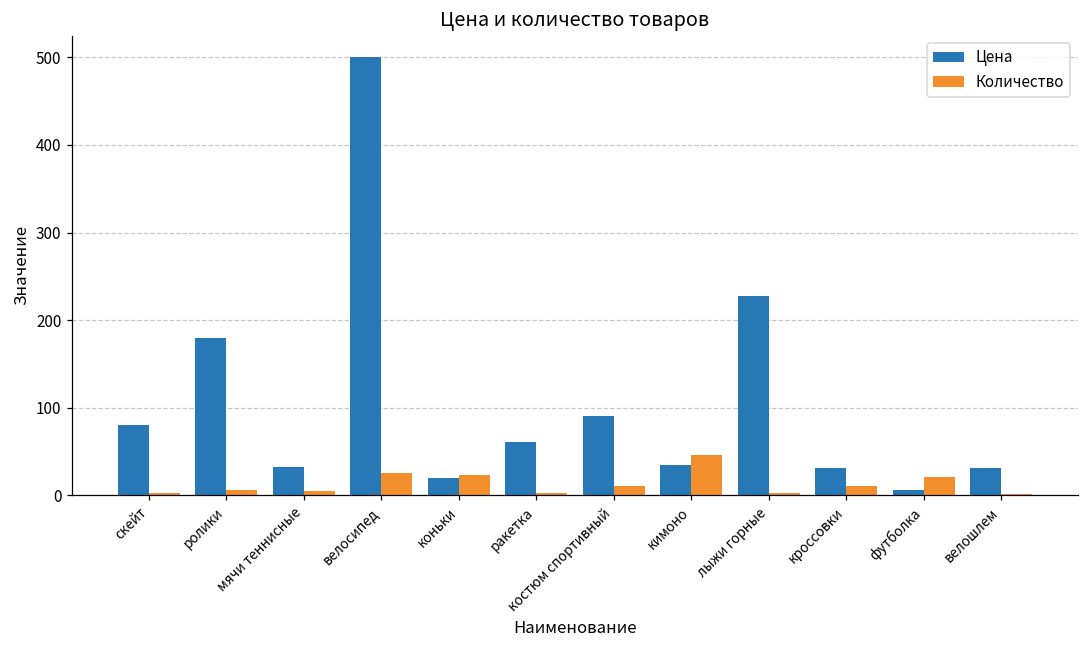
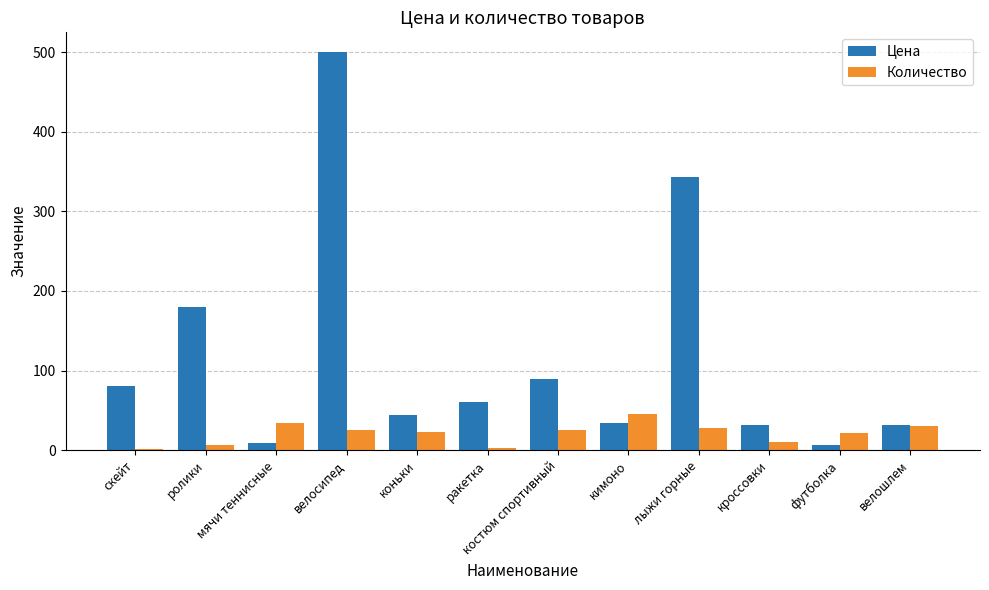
  {
    "Цена": {
      "скейт": 80,
      "ролики": 180,
-     "мячи теннисные": 30,
+     "мячи теннисные": 10,
      "велосипед": 500,
-     "коньки": 20,
+     "коньки": 40,
      "ракетка": 60,
      "костюм спортивный": 90,
      "кимоно": 30,
-     "лыжи горные": 230,
+     "лыжи горные": 340,
      "кроссовки": 30,
      "футболка": 10,
      "велошлем": 30
    },
    "Количество": {
      "ролики": 10,
-     "мячи теннисные": 10,
+     "мячи теннисные": 30,
      "велосипед": 30,
      "коньки": 20,
-     "костюм спортивный": 10,
+     "костюм спортивный": 30,
      "кимоно": 50,
-     "лыжи горные": 0,
+     "лыжи горные": 30,
      "кроссовки": 10,
      "футболка": 20,
-     "велошлем": 0
+     "велошлем": 30
    }
  }
